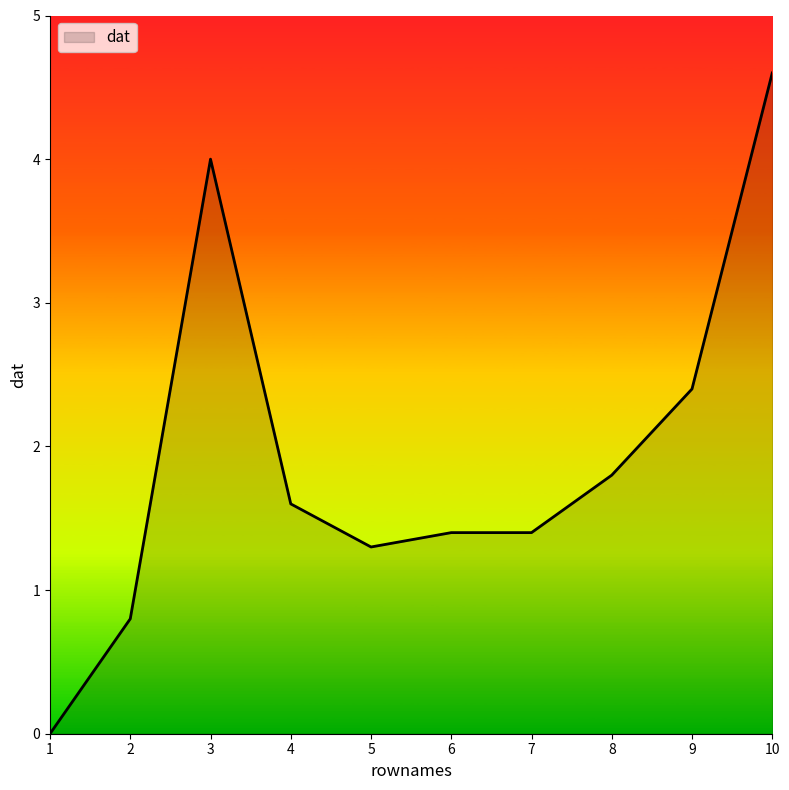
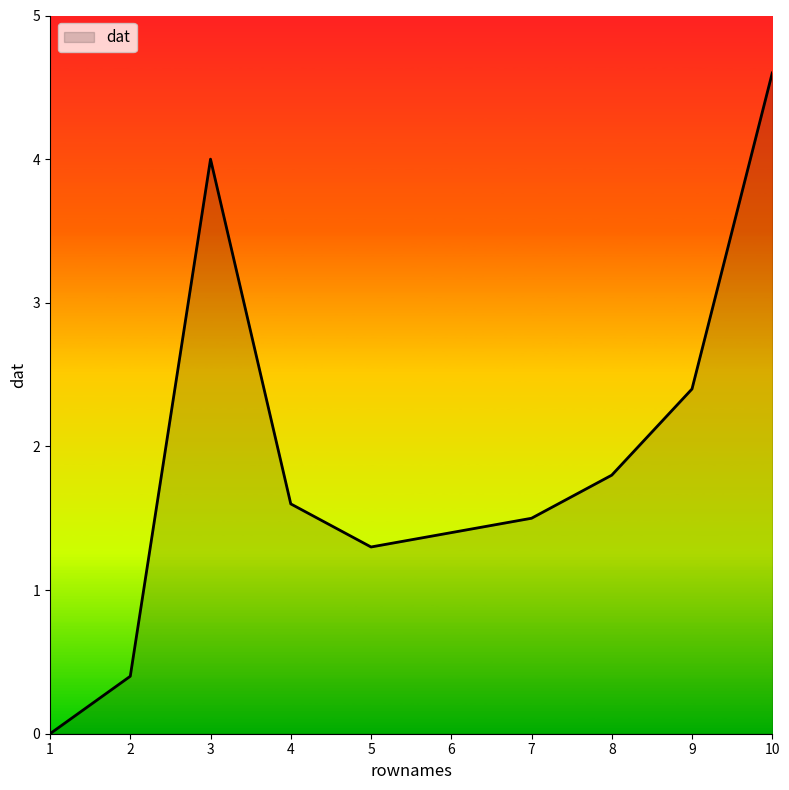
  {
    "1": 0.0,
-   "2": 0.8,
+   "2": 0.4,
    "3": 4.0,
    "4": 1.6,
    "5": 1.3,
    "6": 1.4,
-   "7": 1.4,
+   "7": 1.5,
    "8": 1.8,
    "9": 2.4,
    "10": 4.6
  }
